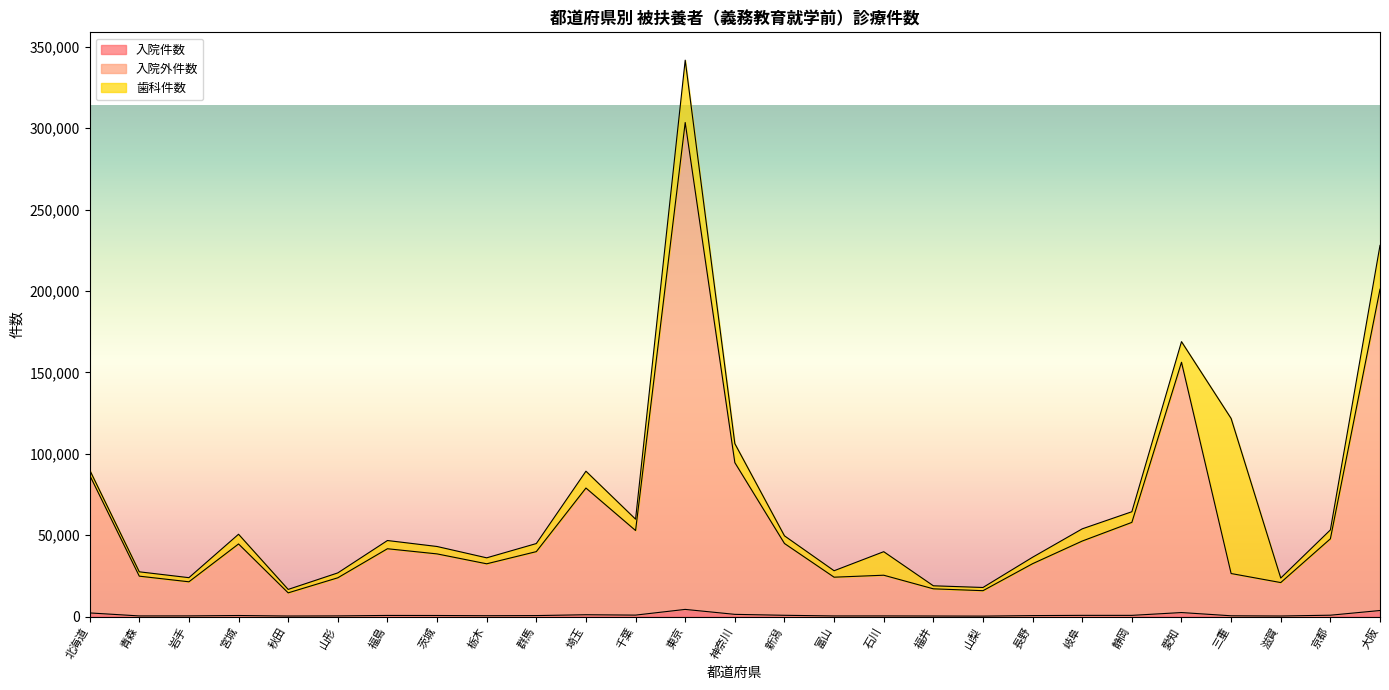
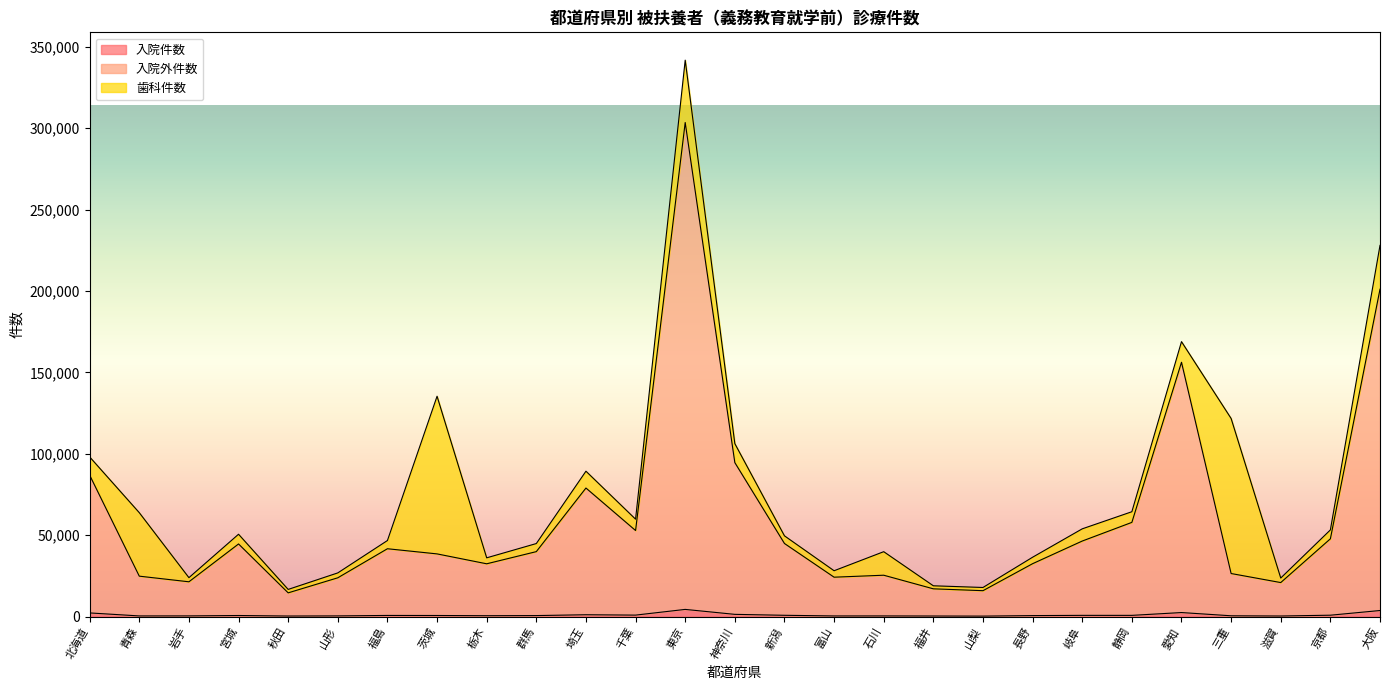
  {
    "歯科件数": {
-     "北海道": "3,000",
-     "青森": "3,000",
+     "北海道": "11,000",
+     "青森": "39,000",
      "岩手": "3,000",
      "宮城": "6,000",
      "秋田": "2,000",
      "山形": "3,000",
      "福島": "5,000",
-     "茨城": "5,000",
+     "茨城": "97,000",
      "栃木": "4,000",
      "群馬": "5,000",
      "埼玉": "10,000",
      "千葉": "7,000",
      "東京": "38,000",
      "神奈川": "12,000",
      "新潟": "5,000",
      "富山": "4,000",
      "石川": "14,000",
      "福井": "2,000",
      "山梨": "2,000",
      "長野": "4,000",
      "岐阜": "7,000",
      "静岡": "7,000",
      "愛知": "13,000",
      "三重": "95,000",
      "滋賀": "3,000",
      "京都": "5,000",
      "大阪": "27,000"
    }
  }
